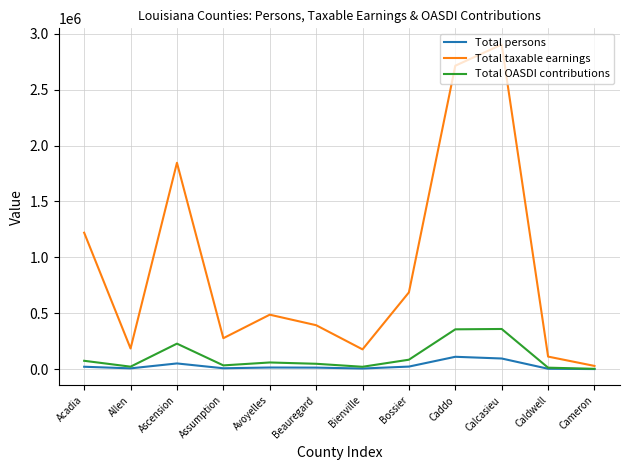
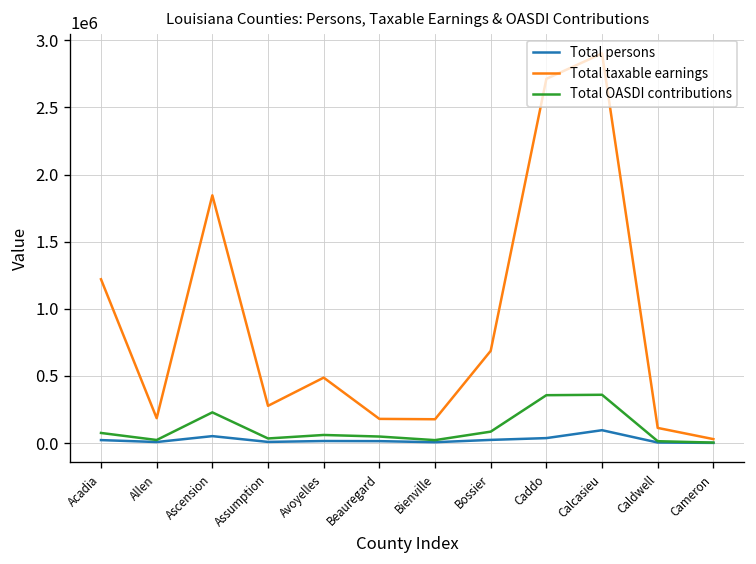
  {
    "Total persons": {
      "Acadia": 20000,
      "Ascension": 50000,
      "Assumption": 10000,
      "Avoyelles": 20000,
      "Beauregard": 10000,
      "Bossier": 20000,
-     "Caddo": 110000,
+     "Caddo": 40000,
      "Calcasieu": 100000
    },
    "Total taxable earnings": {
      "Acadia": 1220000,
      "Allen": 190000,
      "Ascension": 1850000,
      "Assumption": 280000,
      "Avoyelles": 490000,
-     "Beauregard": 390000,
+     "Beauregard": 180000,
      "Bienville": 180000,
      "Bossier": 690000,
      "Caldwell": 110000,
      "Cameron": 30000
    },
    "Total OASDI contributions": {
      "Acadia": 80000,
      "Ascension": 230000,
      "Assumption": 30000,
      "Avoyelles": 60000,
      "Beauregard": 50000,
      "Bossier": 90000,
      "Caddo": 360000,
      "Calcasieu": 360000
    }
  }
